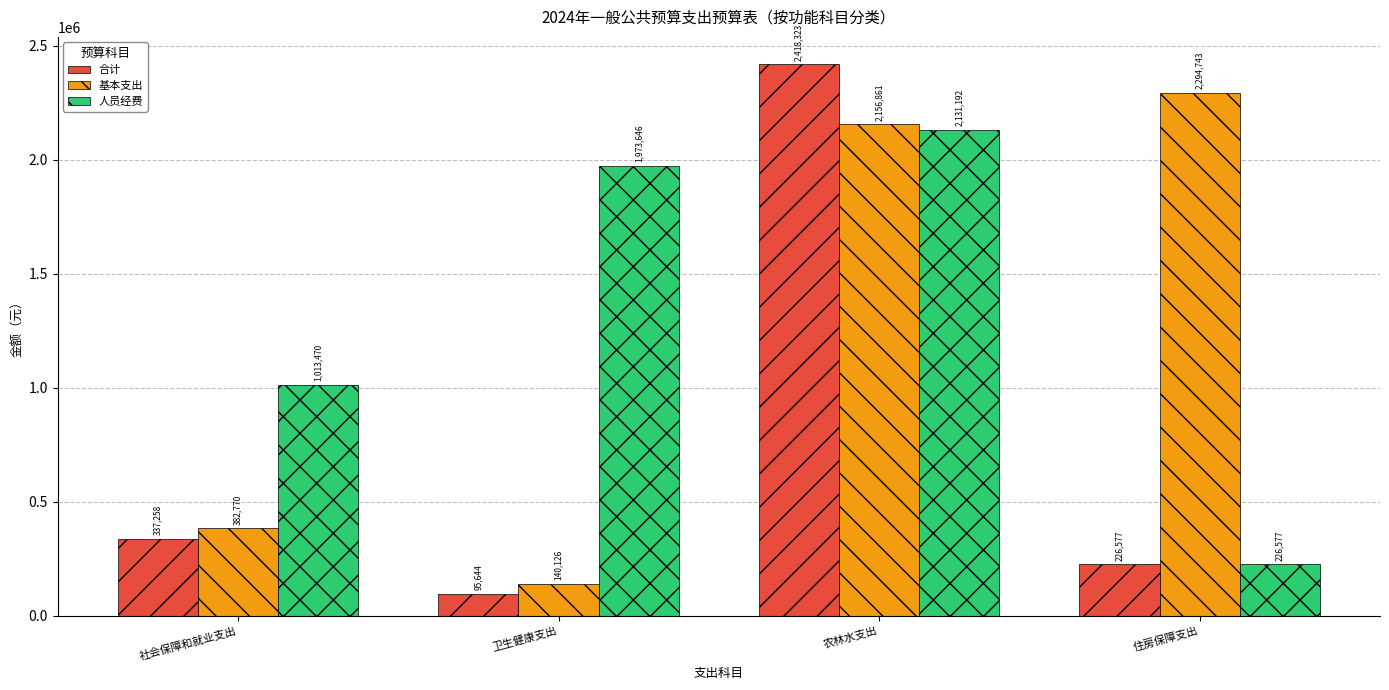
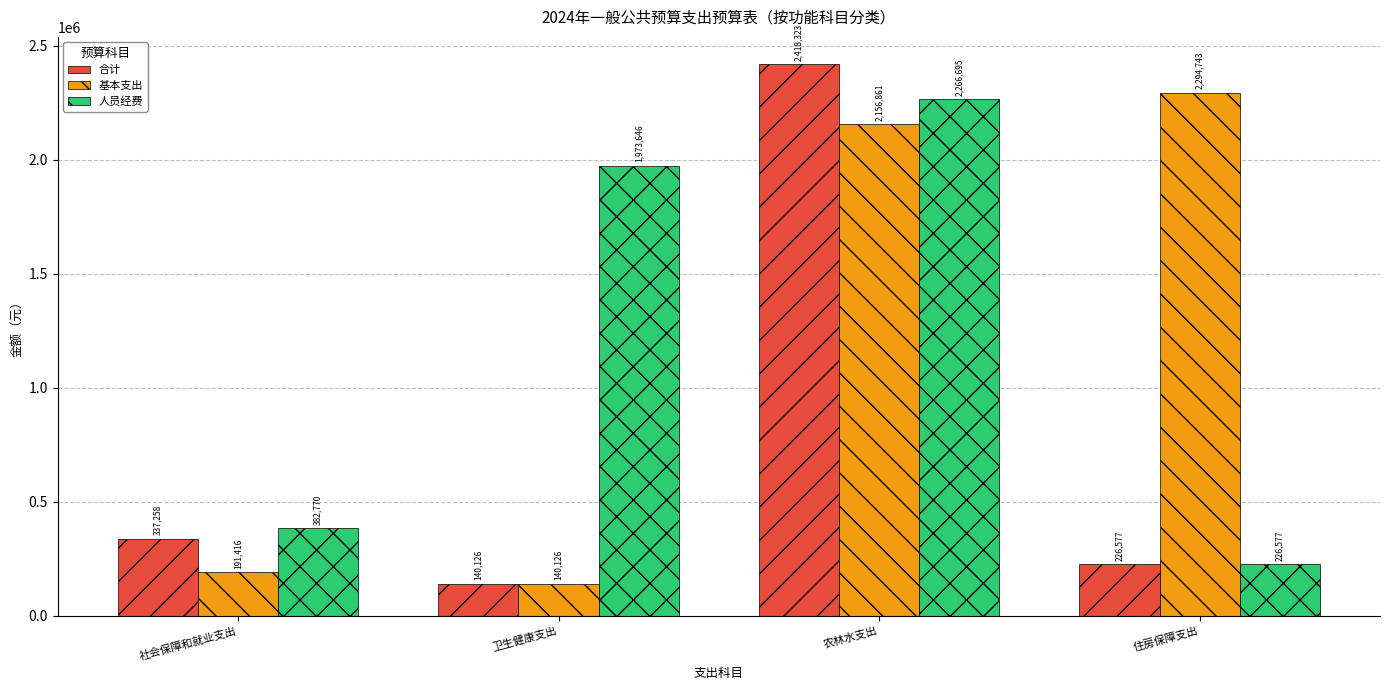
  {
    "合计": {
      "社会保障和就业支出": "337,258",
-     "卫生健康支出": "95,644",
+     "卫生健康支出": "140,126",
      "农林水支出": "2,418,323",
      "住房保障支出": "226,577"
    },
    "基本支出": {
-     "社会保障和就业支出": "382,770",
+     "社会保障和就业支出": "191,416",
      "卫生健康支出": "140,126",
      "农林水支出": "2,156,861",
      "住房保障支出": "2,294,743"
    },
    "人员经费": {
-     "社会保障和就业支出": "1,013,470",
+     "社会保障和就业支出": "382,770",
      "卫生健康支出": "1,973,646",
-     "农林水支出": "2,131,192",
+     "农林水支出": "2,266,695",
      "住房保障支出": "226,577"
    }
  }
